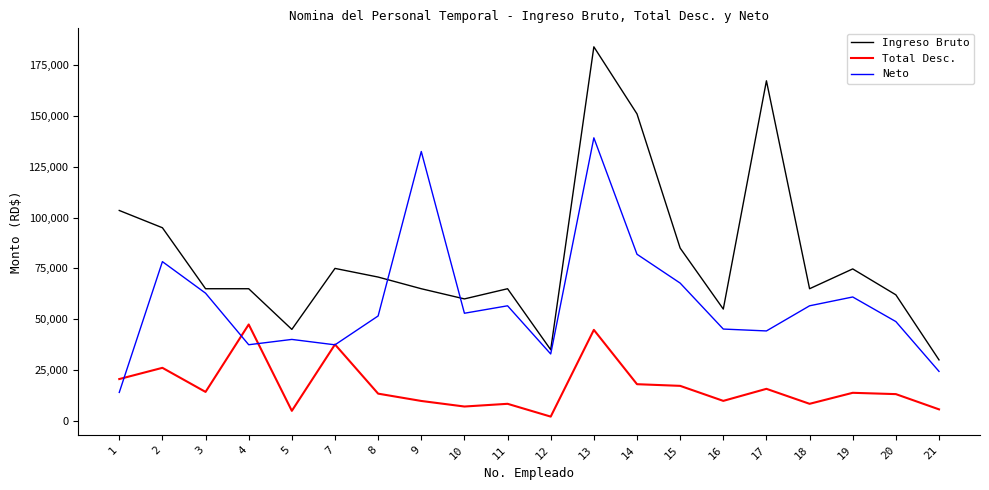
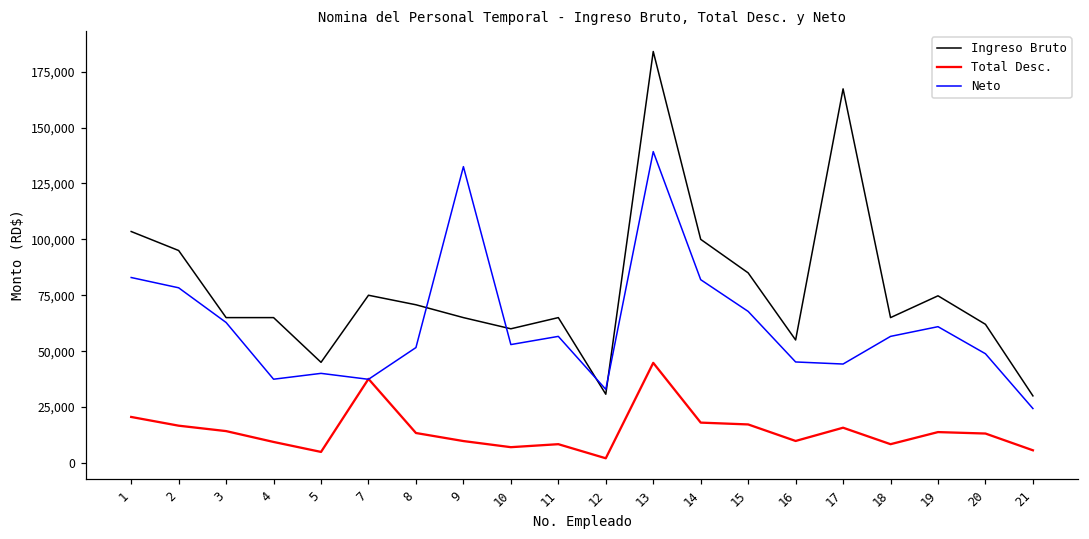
  {
    "Ingreso Bruto": {
      "1": "104,000",
      "2": "95,000",
      "3": "65,000",
      "4": "65,000",
      "5": "45,000",
      "7": "75,000",
      "8": "71,000",
      "9": "65,000",
      "10": "60,000",
      "11": "65,000",
-     "12": "35,000",
+     "12": "31,000",
      "13": "184,000",
-     "14": "151,000",
+     "14": "100,000",
      "15": "85,000",
      "16": "55,000",
      "17": "167,000",
      "18": "65,000",
      "19": "75,000",
      "20": "62,000",
      "21": "30,000"
    },
    "Total Desc.": {
      "1": "21,000",
-     "2": "26,000",
+     "2": "17,000",
      "3": "14,000",
-     "4": "47,000",
+     "4": "9,000",
      "5": "5,000",
      "8": "13,000",
      "9": "10,000",
      "10": "7,000",
      "11": "8,000",
      "12": "2,000",
      "13": "45,000",
      "14": "18,000",
      "15": "17,000",
      "16": "10,000",
      "17": "16,000",
      "18": "8,000",
      "19": "14,000",
      "20": "13,000",
      "21": "6,000"
    },
    "Neto": {
-     "1": "14,000",
+     "1": "83,000",
      "2": "78,000",
      "3": "63,000",
      "4": "37,000",
      "5": "40,000",
      "8": "52,000",
      "9": "133,000",
      "10": "53,000",
      "11": "57,000",
      "12": "33,000",
      "13": "139,000",
      "14": "82,000",
      "15": "68,000",
      "16": "45,000",
      "17": "44,000",
      "18": "57,000",
      "19": "61,000",
      "20": "49,000",
      "21": "24,000"
    }
  }
